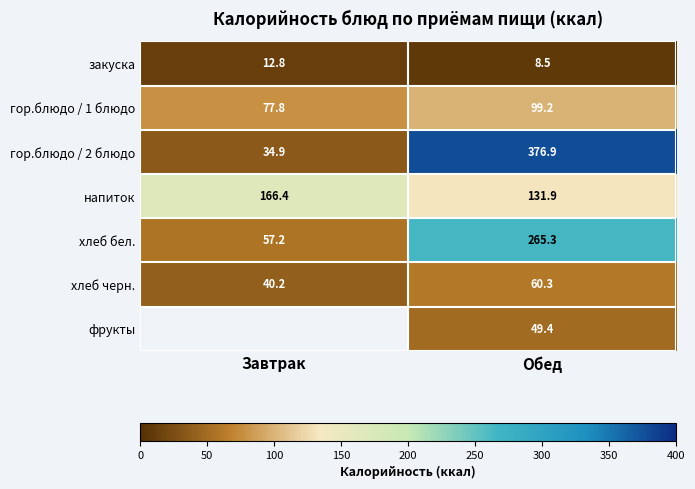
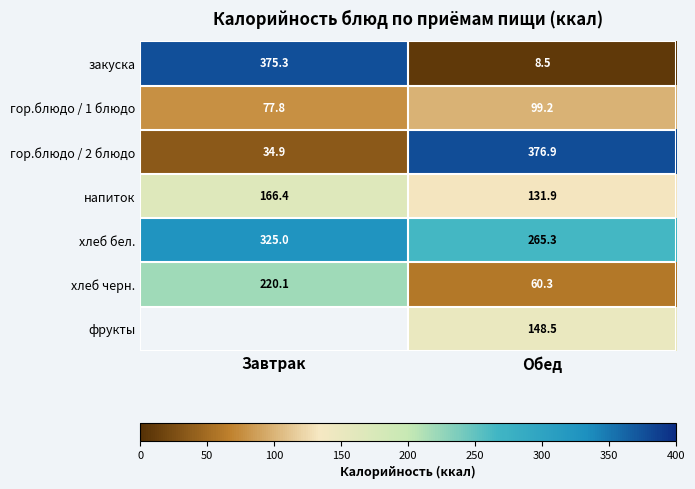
  {
    "закуска": {
-     "Завтрак": 12.8,
+     "Завтрак": 375.3,
      "Обед": 8.5
    },
    "гор.блюдо / 1 блюдо": {
      "Завтрак": 77.8,
      "Обед": 99.2
    },
    "гор.блюдо / 2 блюдо": {
      "Завтрак": 34.9,
      "Обед": 376.9
    },
    "напиток": {
      "Завтрак": 166.4,
      "Обед": 131.9
    },
    "хлеб бел.": {
-     "Завтрак": 57.2,
+     "Завтрак": 325.0,
      "Обед": 265.3
    },
    "хлеб черн.": {
-     "Завтрак": 40.2,
+     "Завтрак": 220.1,
      "Обед": 60.3
    },
    "фрукты": {
-     "Обед": 49.4
+     "Обед": 148.5
    }
  }
